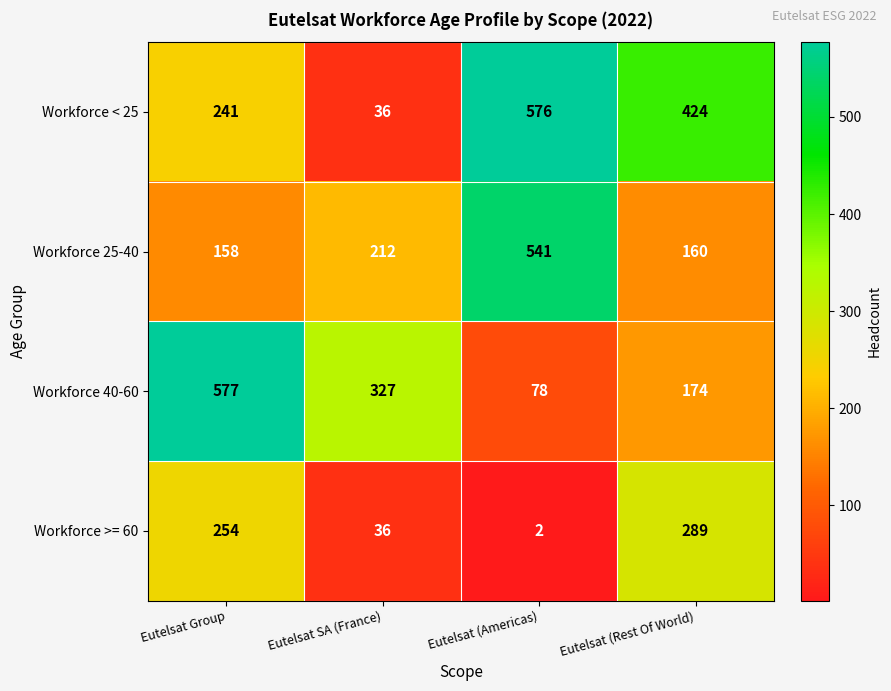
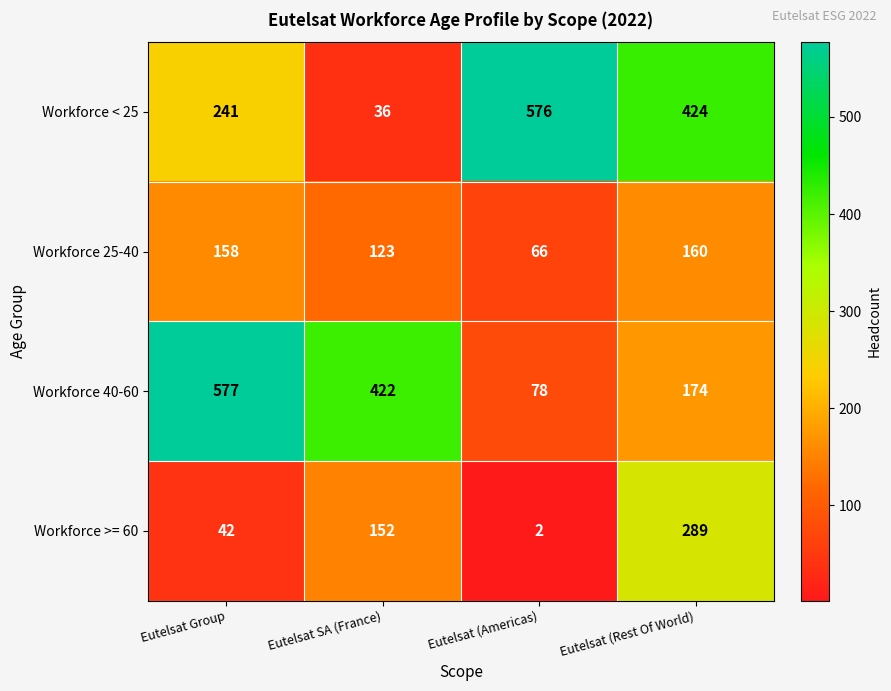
  {
    "Workforce < 25": {
      "Eutelsat Group": 241,
      "Eutelsat SA (France)": 36,
      "Eutelsat (Americas)": 576,
      "Eutelsat (Rest Of World)": 424
    },
    "Workforce 25-40": {
      "Eutelsat Group": 158,
-     "Eutelsat SA (France)": 212,
-     "Eutelsat (Americas)": 541,
+     "Eutelsat SA (France)": 123,
+     "Eutelsat (Americas)": 66,
      "Eutelsat (Rest Of World)": 160
    },
    "Workforce 40-60": {
      "Eutelsat Group": 577,
-     "Eutelsat SA (France)": 327,
+     "Eutelsat SA (France)": 422,
      "Eutelsat (Americas)": 78,
      "Eutelsat (Rest Of World)": 174
    },
    "Workforce >= 60": {
-     "Eutelsat Group": 254,
-     "Eutelsat SA (France)": 36,
+     "Eutelsat Group": 42,
+     "Eutelsat SA (France)": 152,
      "Eutelsat (Americas)": 2,
      "Eutelsat (Rest Of World)": 289
    }
  }
